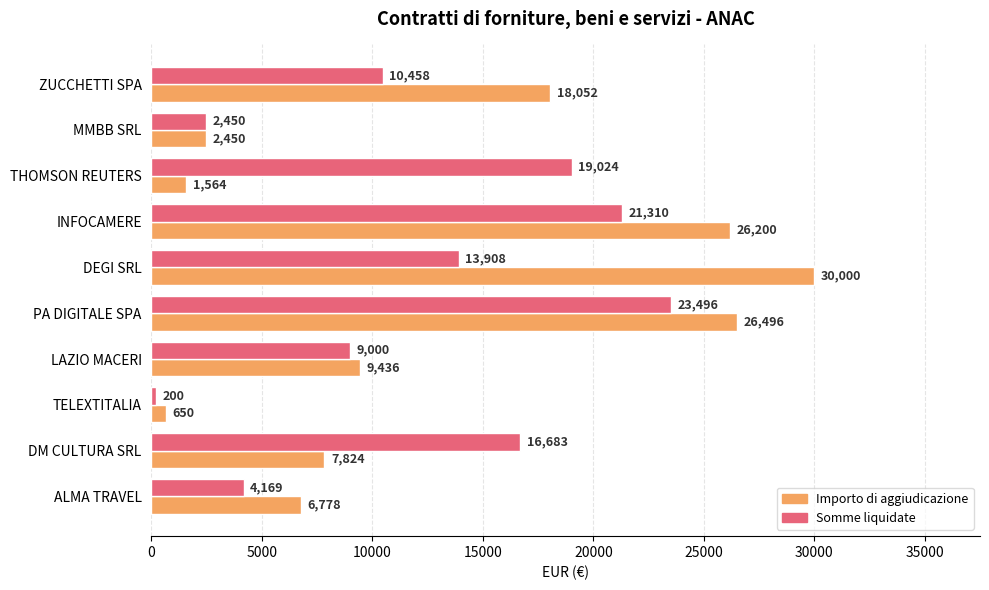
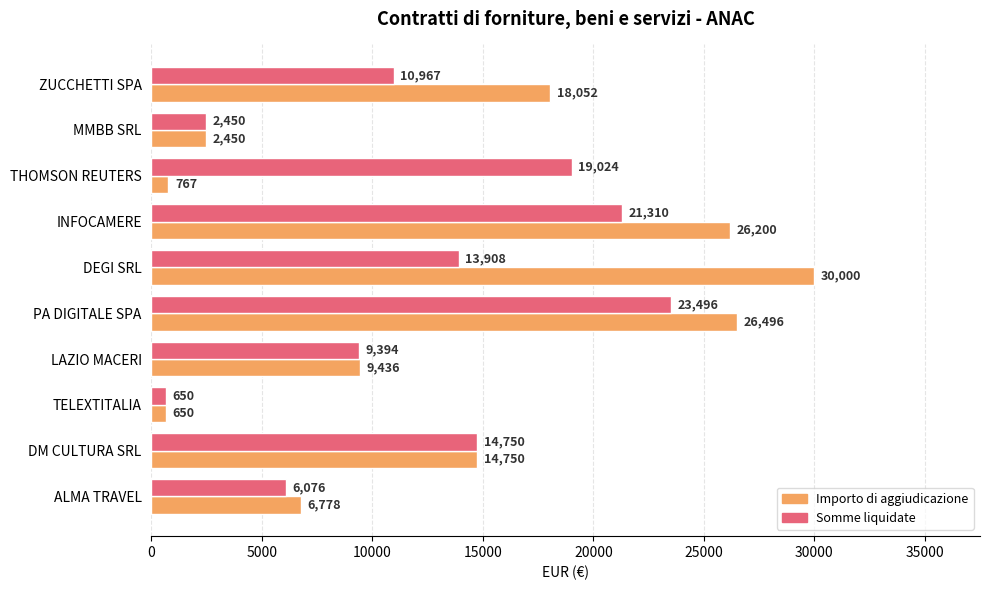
  {
    "Importo di aggiudicazione": {
      "ZUCCHETTI SPA": "18,052",
      "MMBB SRL": "2,450",
-     "THOMSON REUTERS": "1,564",
+     "THOMSON REUTERS": "767",
      "INFOCAMERE": "26,200",
      "DEGI SRL": "30,000",
      "PA DIGITALE SPA": "26,496",
      "LAZIO MACERI": "9,436",
      "TELEXTITALIA": "650",
-     "DM CULTURA SRL": "7,824",
+     "DM CULTURA SRL": "14,750",
      "ALMA TRAVEL": "6,778"
    },
    "Somme liquidate": {
-     "ZUCCHETTI SPA": "10,458",
+     "ZUCCHETTI SPA": "10,967",
      "MMBB SRL": "2,450",
      "THOMSON REUTERS": "19,024",
      "INFOCAMERE": "21,310",
      "DEGI SRL": "13,908",
      "PA DIGITALE SPA": "23,496",
-     "LAZIO MACERI": "9,000",
-     "TELEXTITALIA": "200",
-     "DM CULTURA SRL": "16,683",
-     "ALMA TRAVEL": "4,169"
+     "LAZIO MACERI": "9,394",
+     "TELEXTITALIA": "650",
+     "DM CULTURA SRL": "14,750",
+     "ALMA TRAVEL": "6,076"
    }
  }
